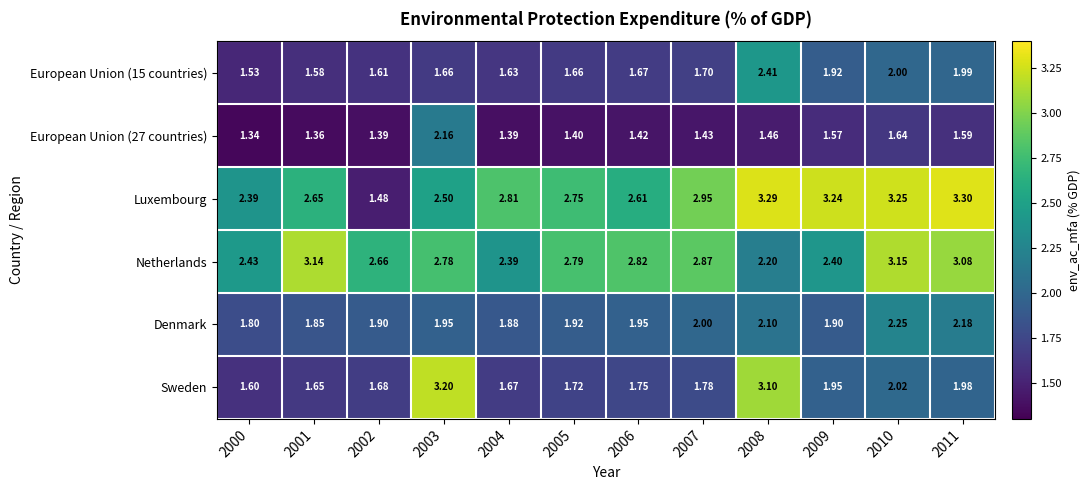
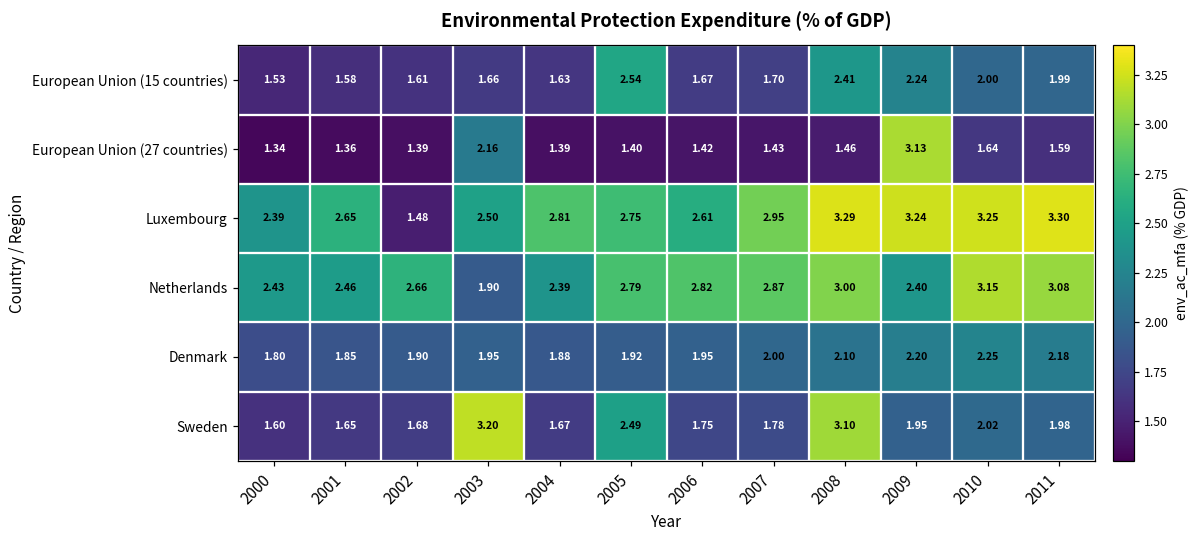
  {
    "European Union (15 countries)": {
      "2000": 1.53,
      "2001": 1.58,
      "2002": 1.61,
      "2003": 1.66,
      "2004": 1.63,
-     "2005": 1.66,
+     "2005": 2.54,
      "2006": 1.67,
      "2007": 1.70,
      "2008": 2.41,
-     "2009": 1.92,
+     "2009": 2.24,
      "2010": 2.00,
      "2011": 1.99
    },
    "European Union (27 countries)": {
      "2000": 1.34,
      "2001": 1.36,
      "2002": 1.39,
      "2003": 2.16,
      "2004": 1.39,
      "2005": 1.40,
      "2006": 1.42,
      "2007": 1.43,
      "2008": 1.46,
-     "2009": 1.57,
+     "2009": 3.13,
      "2010": 1.64,
      "2011": 1.59
    },
    "Luxembourg": {
      "2000": 2.39,
      "2001": 2.65,
      "2002": 1.48,
      "2003": 2.50,
      "2004": 2.81,
      "2005": 2.75,
      "2006": 2.61,
      "2007": 2.95,
      "2008": 3.29,
      "2009": 3.24,
      "2010": 3.25,
      "2011": 3.30
    },
    "Netherlands": {
      "2000": 2.43,
-     "2001": 3.14,
+     "2001": 2.46,
      "2002": 2.66,
-     "2003": 2.78,
+     "2003": 1.90,
      "2004": 2.39,
      "2005": 2.79,
      "2006": 2.82,
      "2007": 2.87,
-     "2008": 2.20,
+     "2008": 3.00,
      "2009": 2.40,
      "2010": 3.15,
      "2011": 3.08
    },
    "Denmark": {
      "2000": 1.80,
      "2001": 1.85,
      "2002": 1.90,
      "2003": 1.95,
      "2004": 1.88,
      "2005": 1.92,
      "2006": 1.95,
      "2007": 2.00,
      "2008": 2.10,
-     "2009": 1.90,
+     "2009": 2.20,
      "2010": 2.25,
      "2011": 2.18
    },
    "Sweden": {
      "2000": 1.60,
      "2001": 1.65,
      "2002": 1.68,
      "2003": 3.20,
      "2004": 1.67,
-     "2005": 1.72,
+     "2005": 2.49,
      "2006": 1.75,
      "2007": 1.78,
      "2008": 3.10,
      "2009": 1.95,
      "2010": 2.02,
      "2011": 1.98
    }
  }
